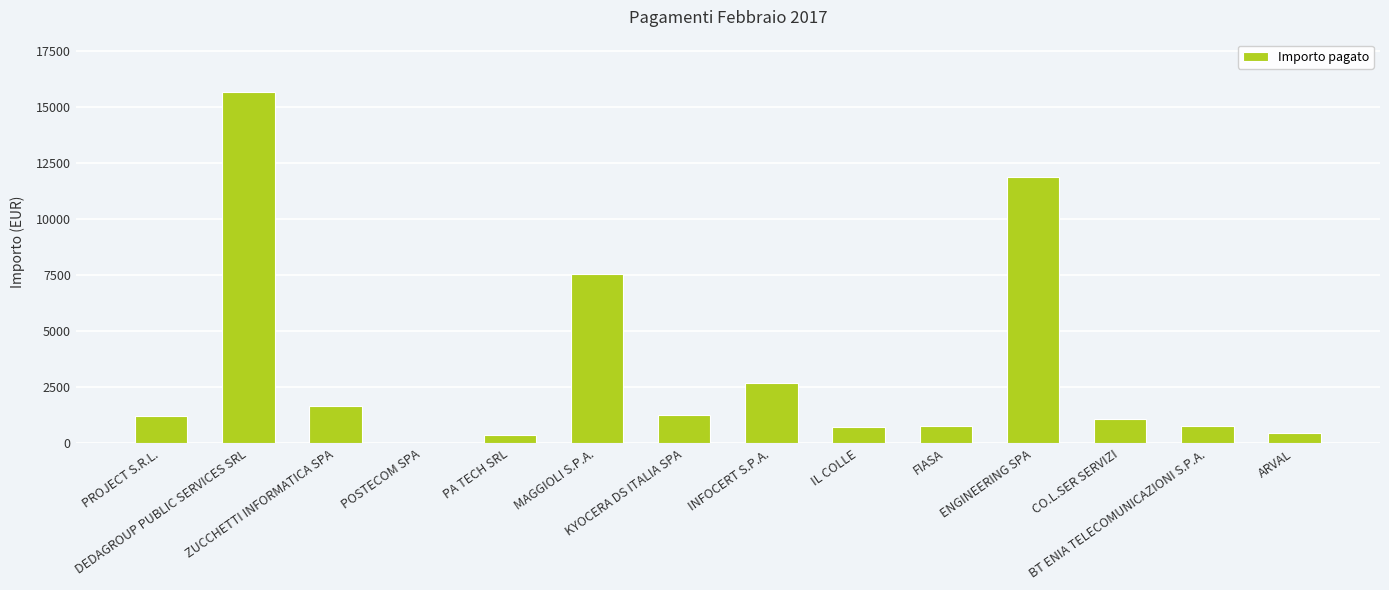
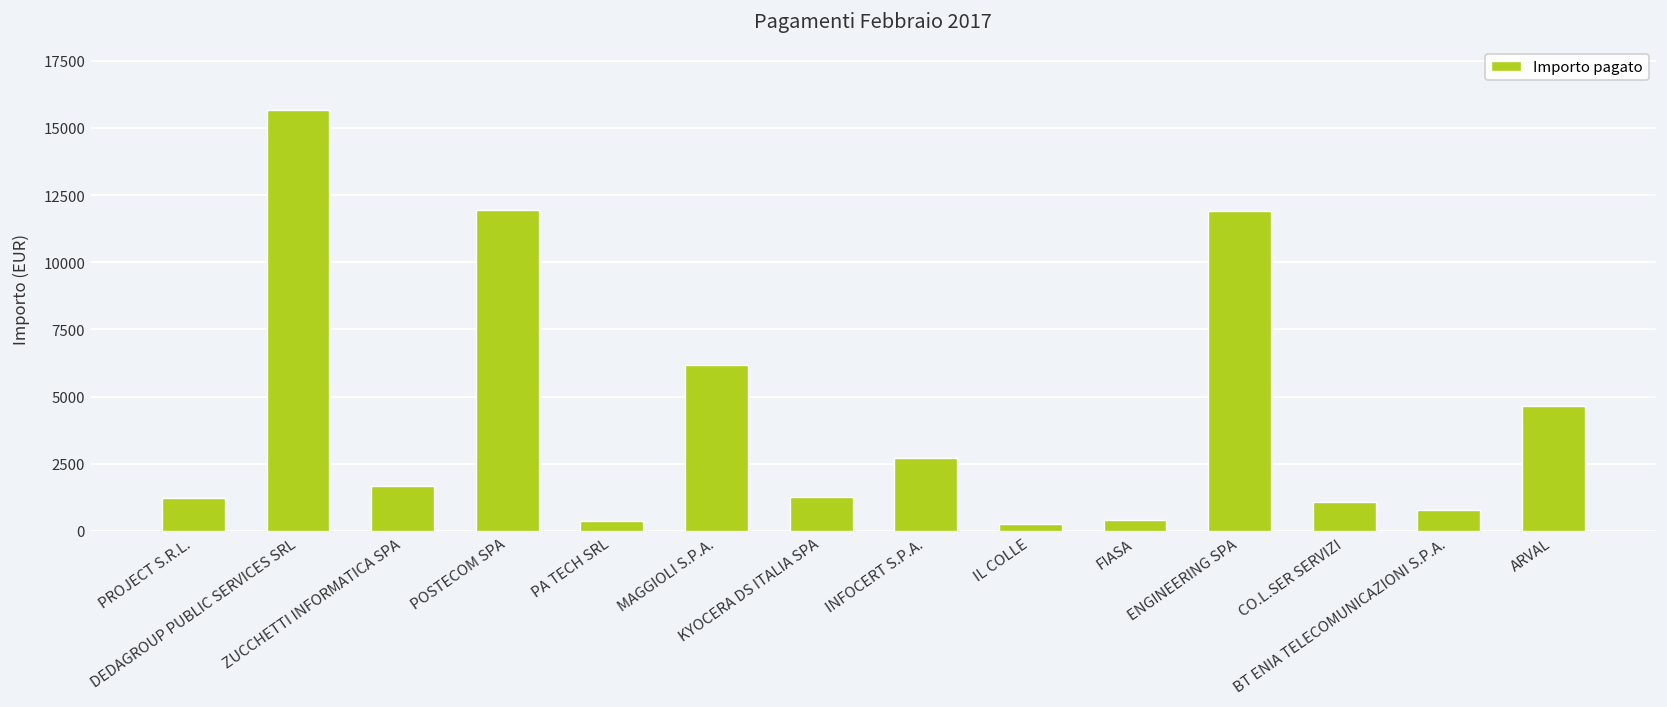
  {
    "PROJECT S.R.L.": 1200,
    "DEDAGROUP PUBLIC SERVICES SRL": 15700,
    "ZUCCHETTI INFORMATICA SPA": 1700,
-   "POSTECOM SPA": 0,
+   "POSTECOM SPA": 11900,
    "PA TECH SRL": 400,
-   "MAGGIOLI S.P.A.": 7500,
+   "MAGGIOLI S.P.A.": 6200,
    "KYOCERA DS ITALIA SPA": 1300,
    "INFOCERT S.P.A.": 2700,
-   "IL COLLE": 700,
-   "FIASA": 800,
+   "IL COLLE": 300,
+   "FIASA": 400,
    "ENGINEERING SPA": 11900,
    "CO.L.SER SERVIZI": 1100,
    "BT ENIA TELECOMUNICAZIONI S.P.A.": 800,
-   "ARVAL": 400
+   "ARVAL": 4600
  }
